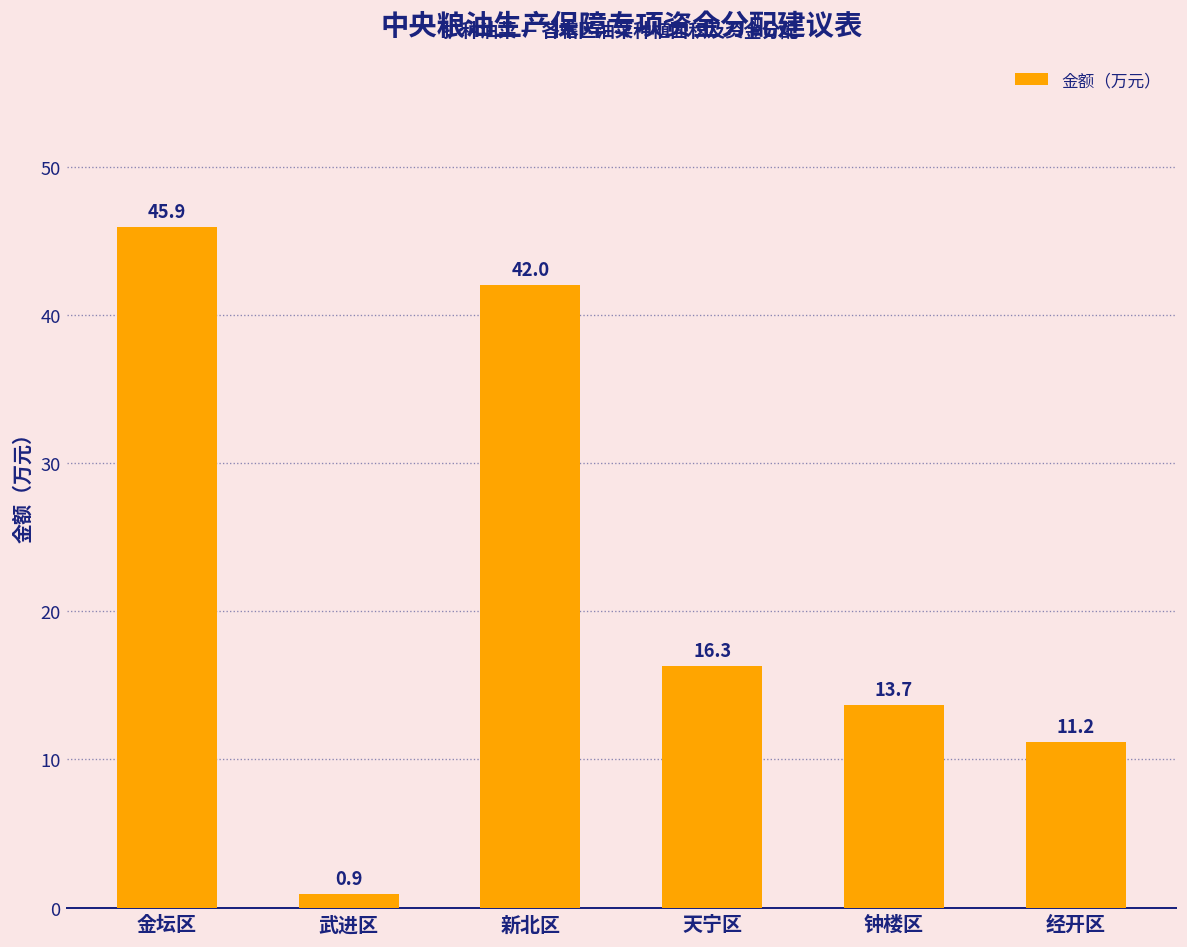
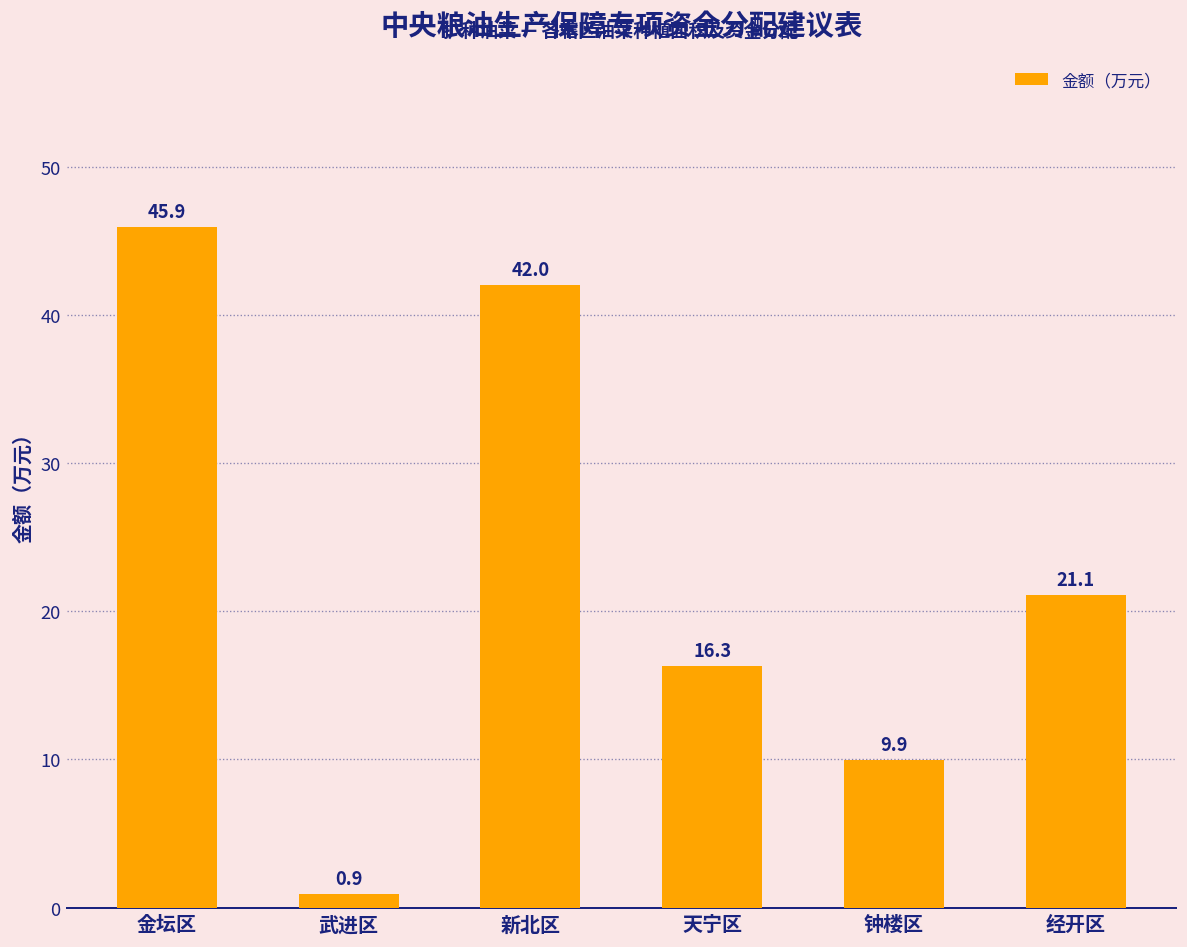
  {
    "金坛区": 45.9,
    "武进区": 0.9,
    "新北区": 42.0,
    "天宁区": 16.3,
-   "钟楼区": 13.7,
-   "经开区": 11.2
+   "钟楼区": 9.9,
+   "经开区": 21.1
  }
